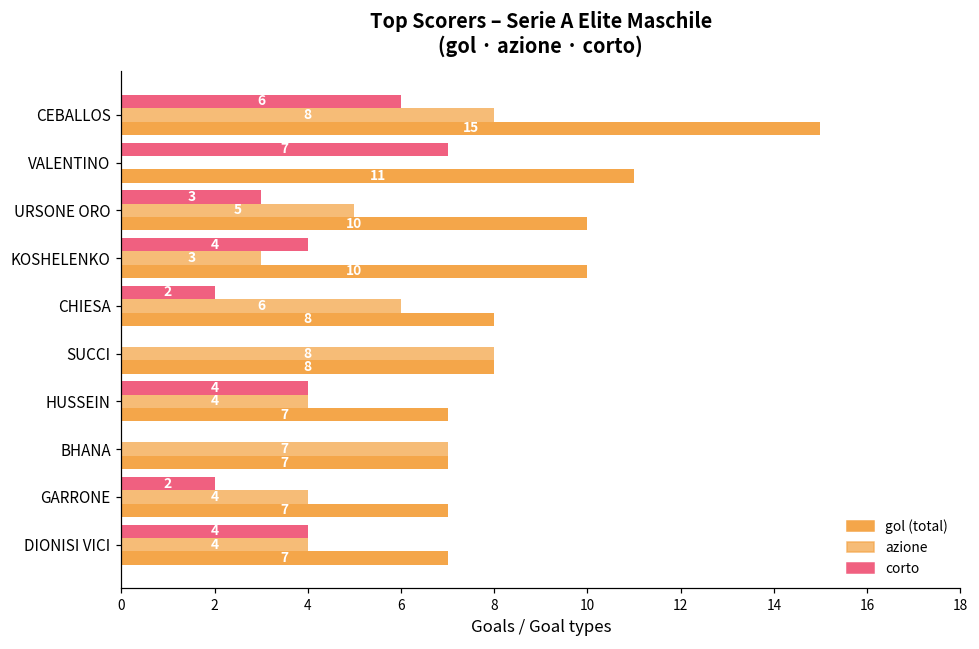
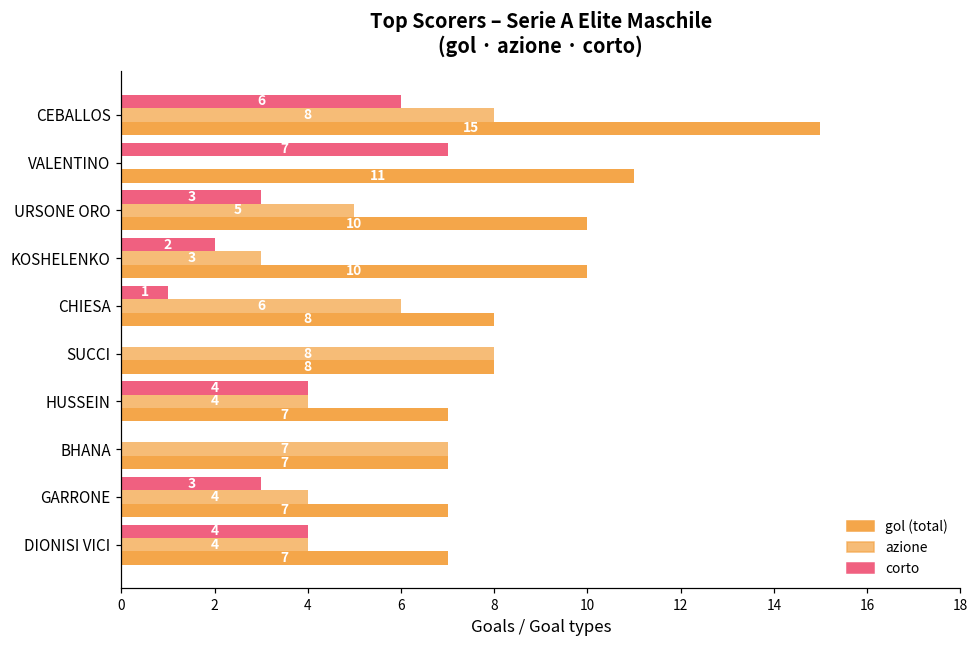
  {
    "corto": {
      "CEBALLOS": 6,
      "VALENTINO": 7,
      "URSONE ORO": 3,
-     "KOSHELENKO": 4,
-     "CHIESA": 2,
+     "KOSHELENKO": 2,
+     "CHIESA": 1,
      "HUSSEIN": 4,
-     "GARRONE": 2,
+     "GARRONE": 3,
      "DIONISI VICI": 4
    }
  }
